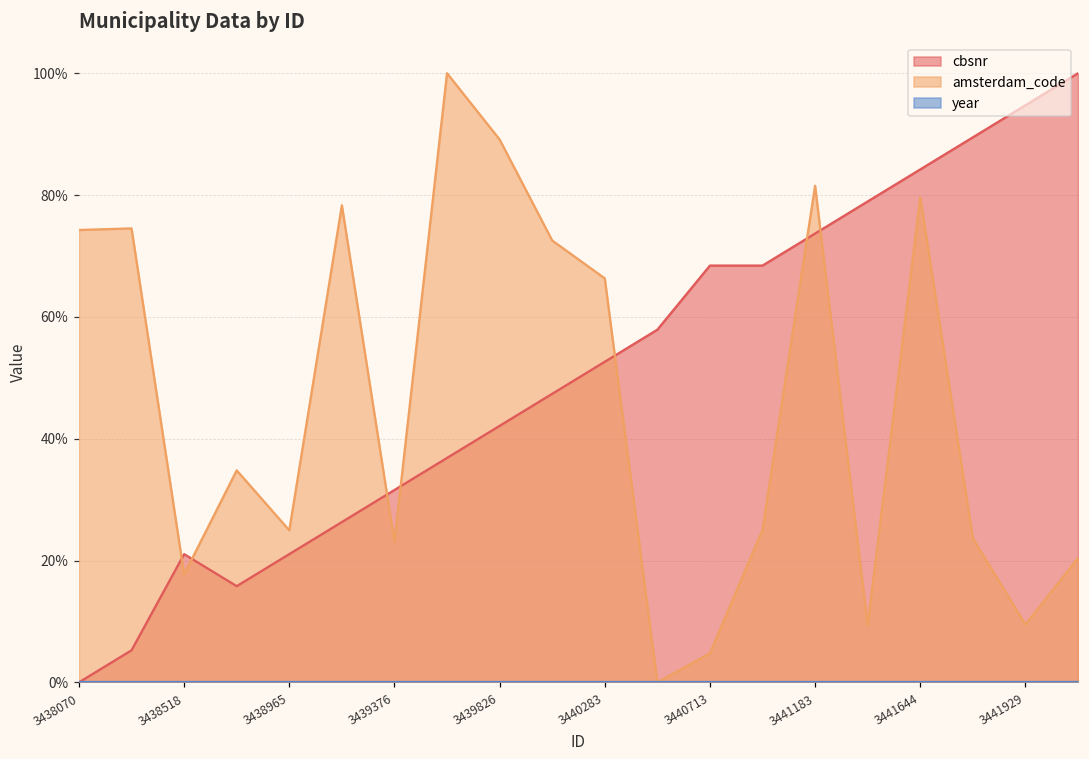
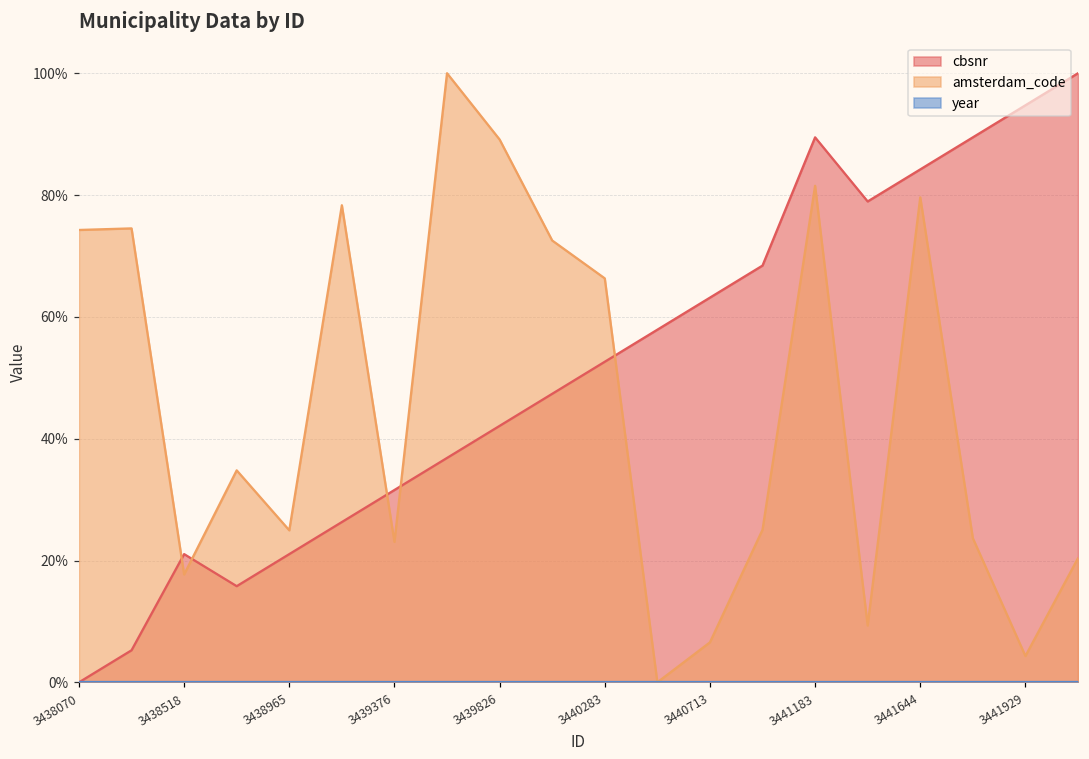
  {
    "cbsnr": {
      "3438518": "21%",
      "3438965": "21%",
      "3439376": "32%",
      "3439826": "42%",
      "3440283": "53%",
-     "3440713": "68%",
-     "3441183": "74%",
+     "3440713": "63%",
+     "3441183": "89%",
      "3441644": "84%"
    },
    "amsterdam_code": {
      "3438070": "74%",
      "3438518": "18%",
      "3438965": "25%",
      "3439376": "23%",
      "3439826": "89%",
      "3440283": "66%",
-     "3440713": "5%",
+     "3440713": "7%",
      "3441183": "82%",
      "3441644": "80%",
-     "3441929": "9%"
+     "3441929": "4%"
    },
    "year": {
      "3438518": "0%",
      "3438965": "0%",
      "3439376": "0%",
      "3439826": "0%",
      "3440283": "0%",
      "3440713": "0%",
      "3441183": "0%",
      "3441644": "0%",
      "3441929": "0%"
    }
  }
